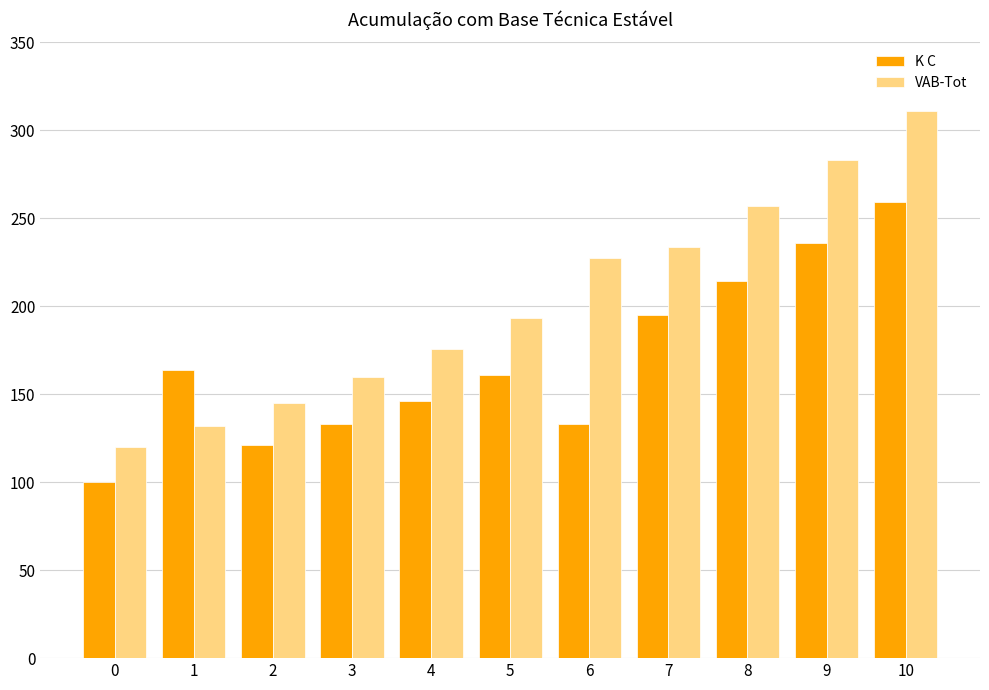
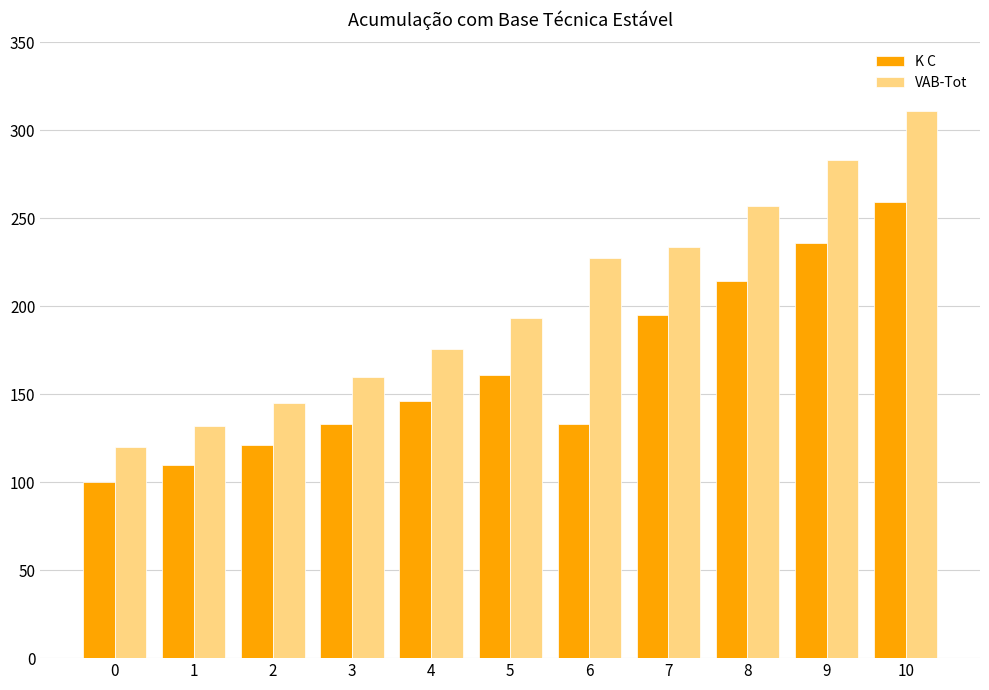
  {
    "K C": {
      "0": 100,
-     "1": 164,
+     "1": 110,
      "2": 121,
      "3": 133,
      "4": 146,
      "5": 161,
      "6": 133,
      "7": 195,
      "8": 214,
      "9": 236,
      "10": 259
    },
    "VAB-Tot": {
      "0": 120,
      "1": 132,
      "2": 145,
      "3": 160,
      "4": 176,
      "5": 193,
      "6": 227,
      "7": 234,
      "8": 257,
      "9": 283,
      "10": 311
    }
  }
